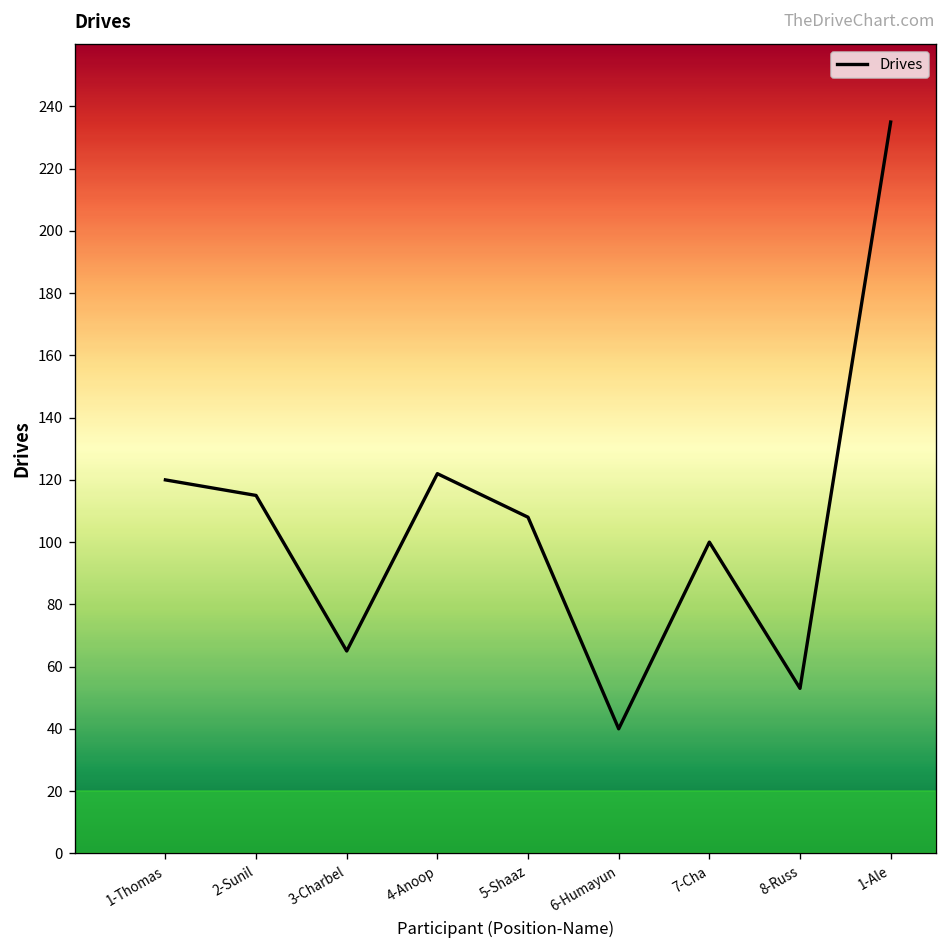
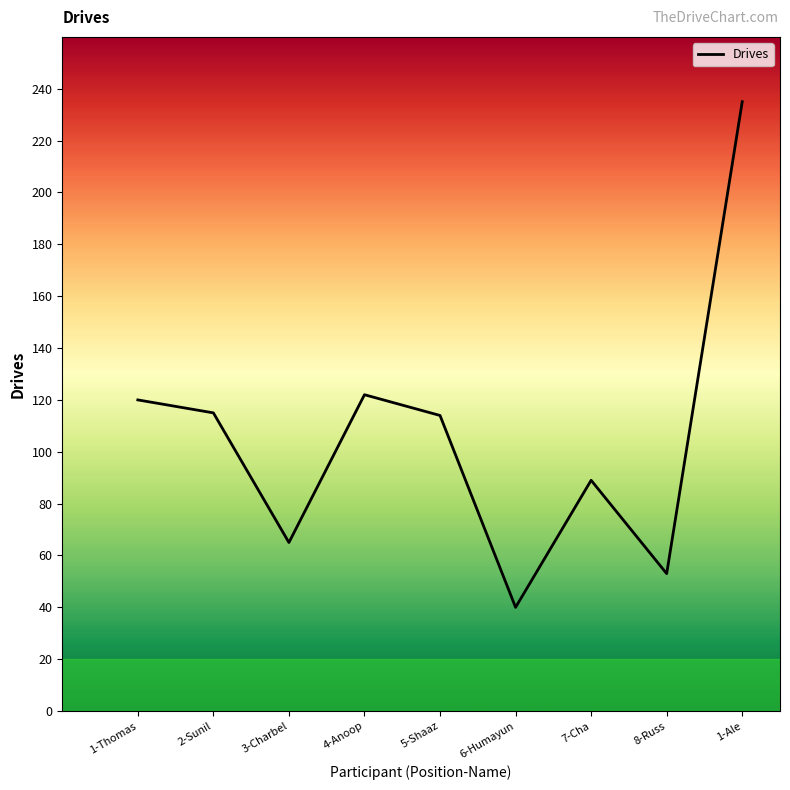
  {
    "1-Thomas": 120,
    "2-Sunil": 115,
    "3-Charbel": 65,
    "4-Anoop": 122,
-   "5-Shaaz": 108,
+   "5-Shaaz": 114,
    "6-Humayun": 40,
-   "7-Cha": 100,
+   "7-Cha": 89,
    "8-Russ": 53,
    "1-Ale": 235
  }
